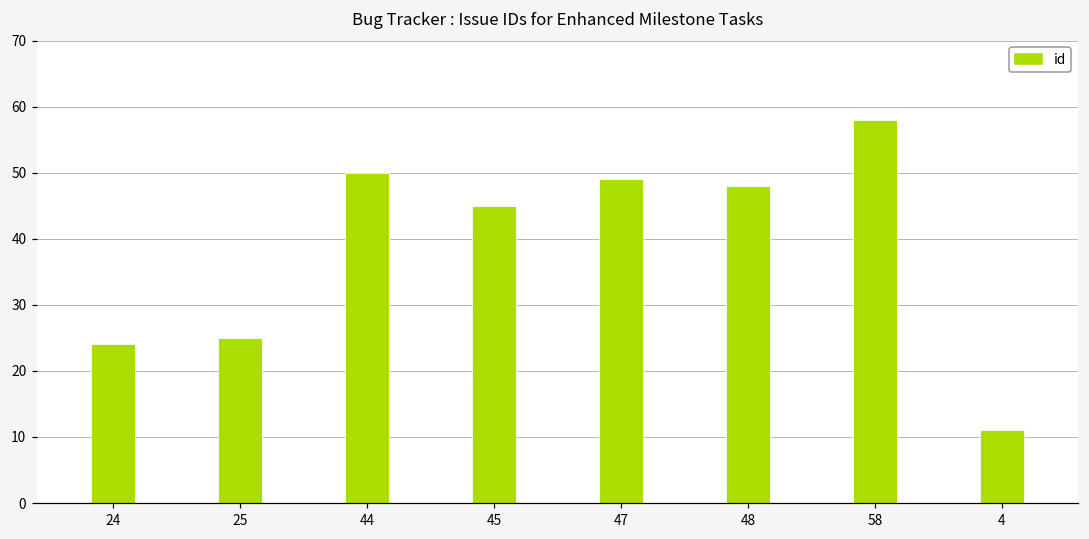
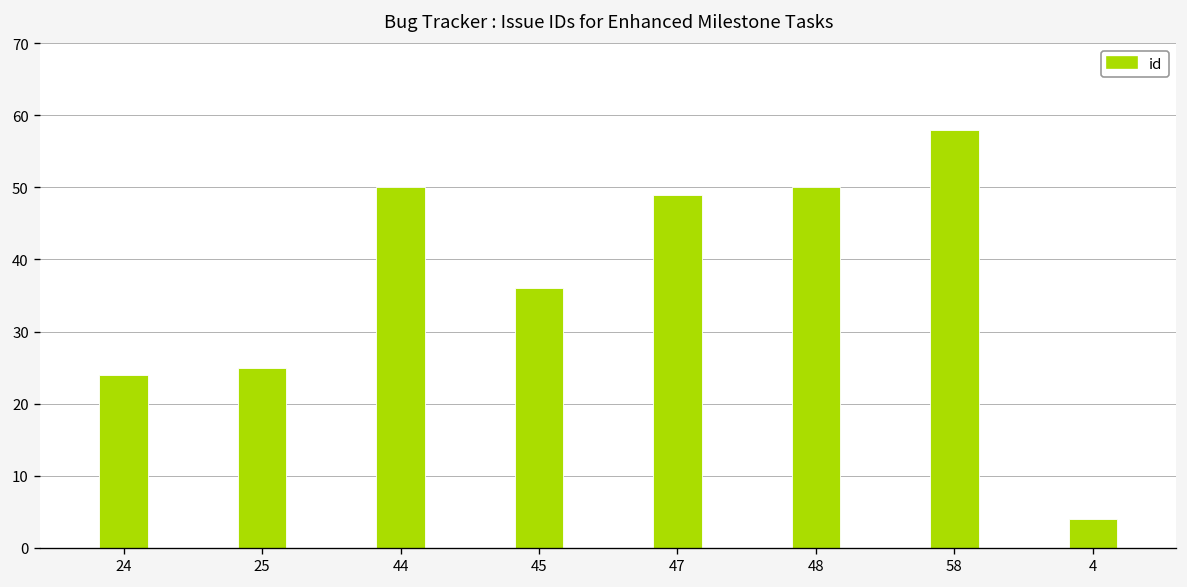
  {
    "24": 24,
    "25": 25,
    "44": 50,
-   "45": 45,
+   "45": 36,
    "47": 49,
-   "48": 48,
+   "48": 50,
    "58": 58,
-   "4": 11
+   "4": 4
  }
